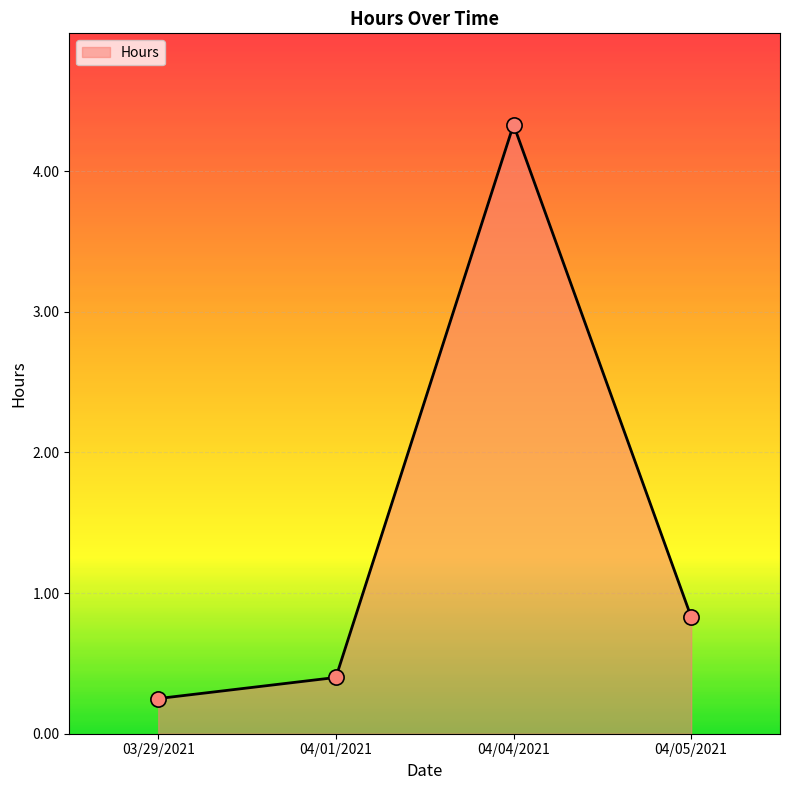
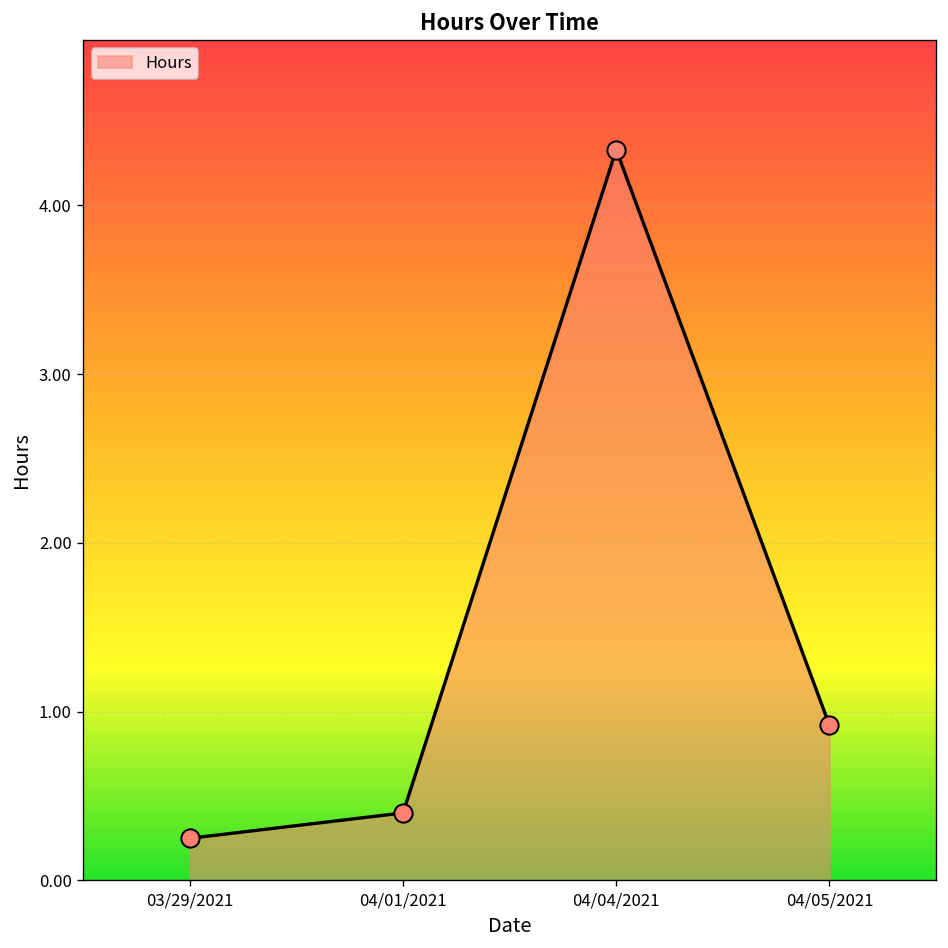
  {
    "03/29/2021": 0.25,
    "04/01/2021": 0.40,
    "04/04/2021": 4.33,
-   "04/05/2021": 0.83
+   "04/05/2021": 0.92
  }
